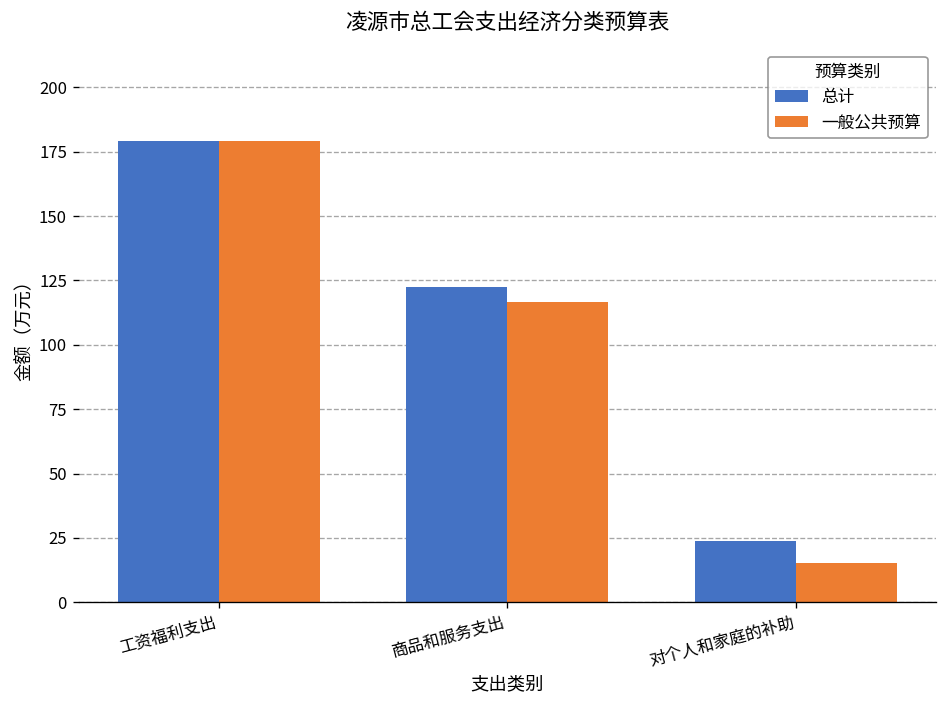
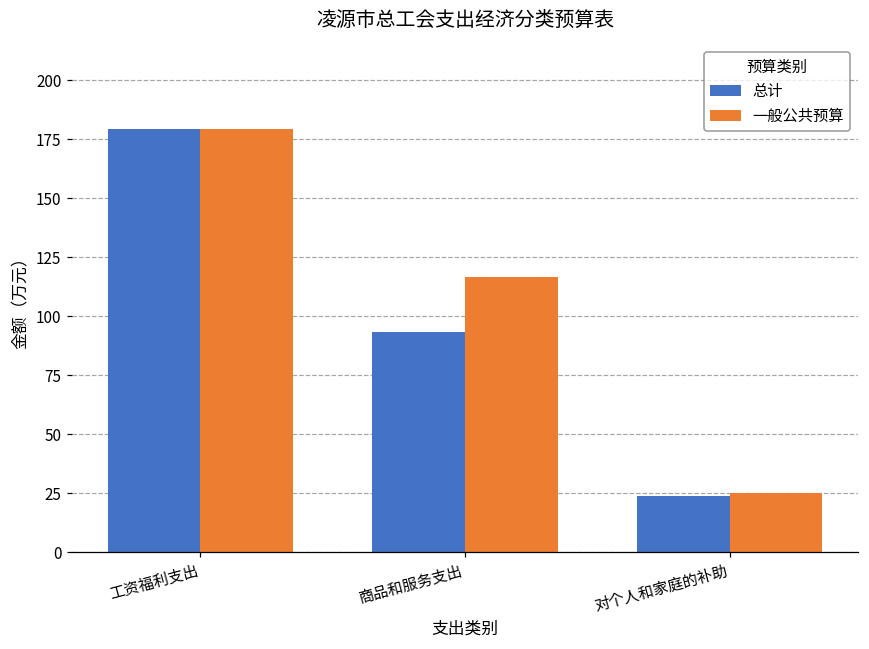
  {
    "总计": {
      "工资福利支出": 179,
-     "商品和服务支出": 122,
+     "商品和服务支出": 93,
      "对个人和家庭的补助": 24
    },
    "一般公共预算": {
      "工资福利支出": 179,
      "商品和服务支出": 117,
-     "对个人和家庭的补助": 15
+     "对个人和家庭的补助": 25
    }
  }
